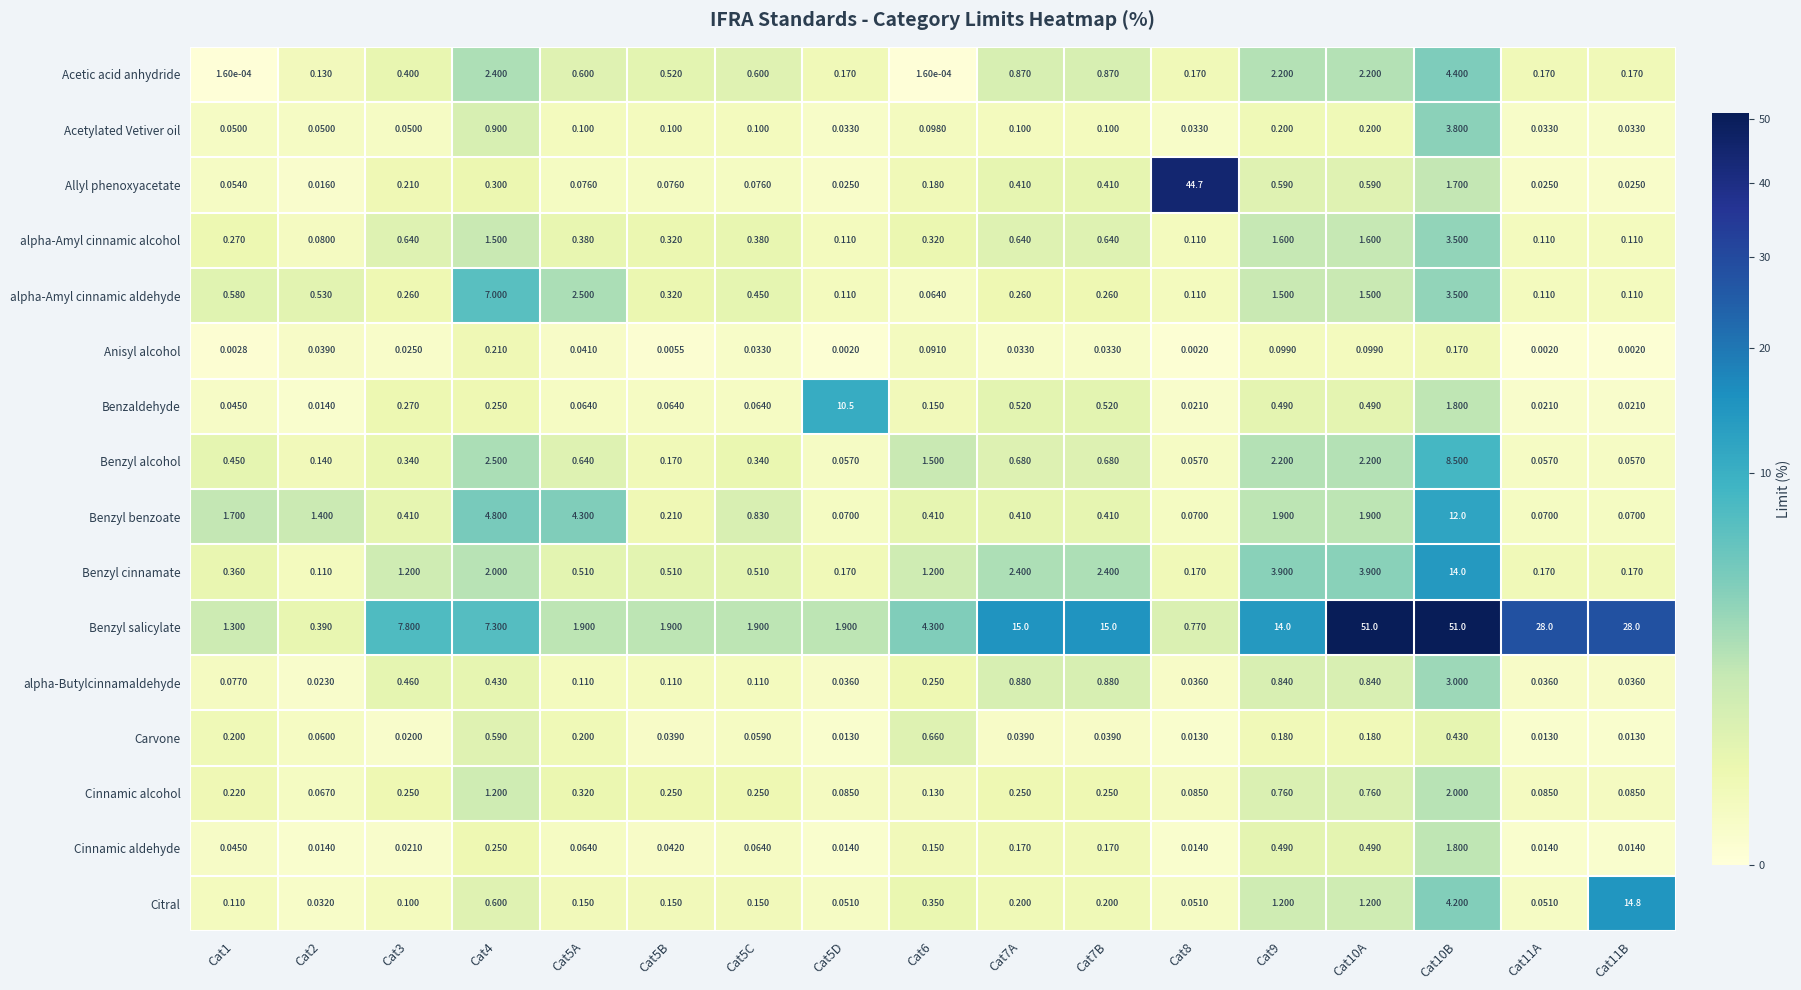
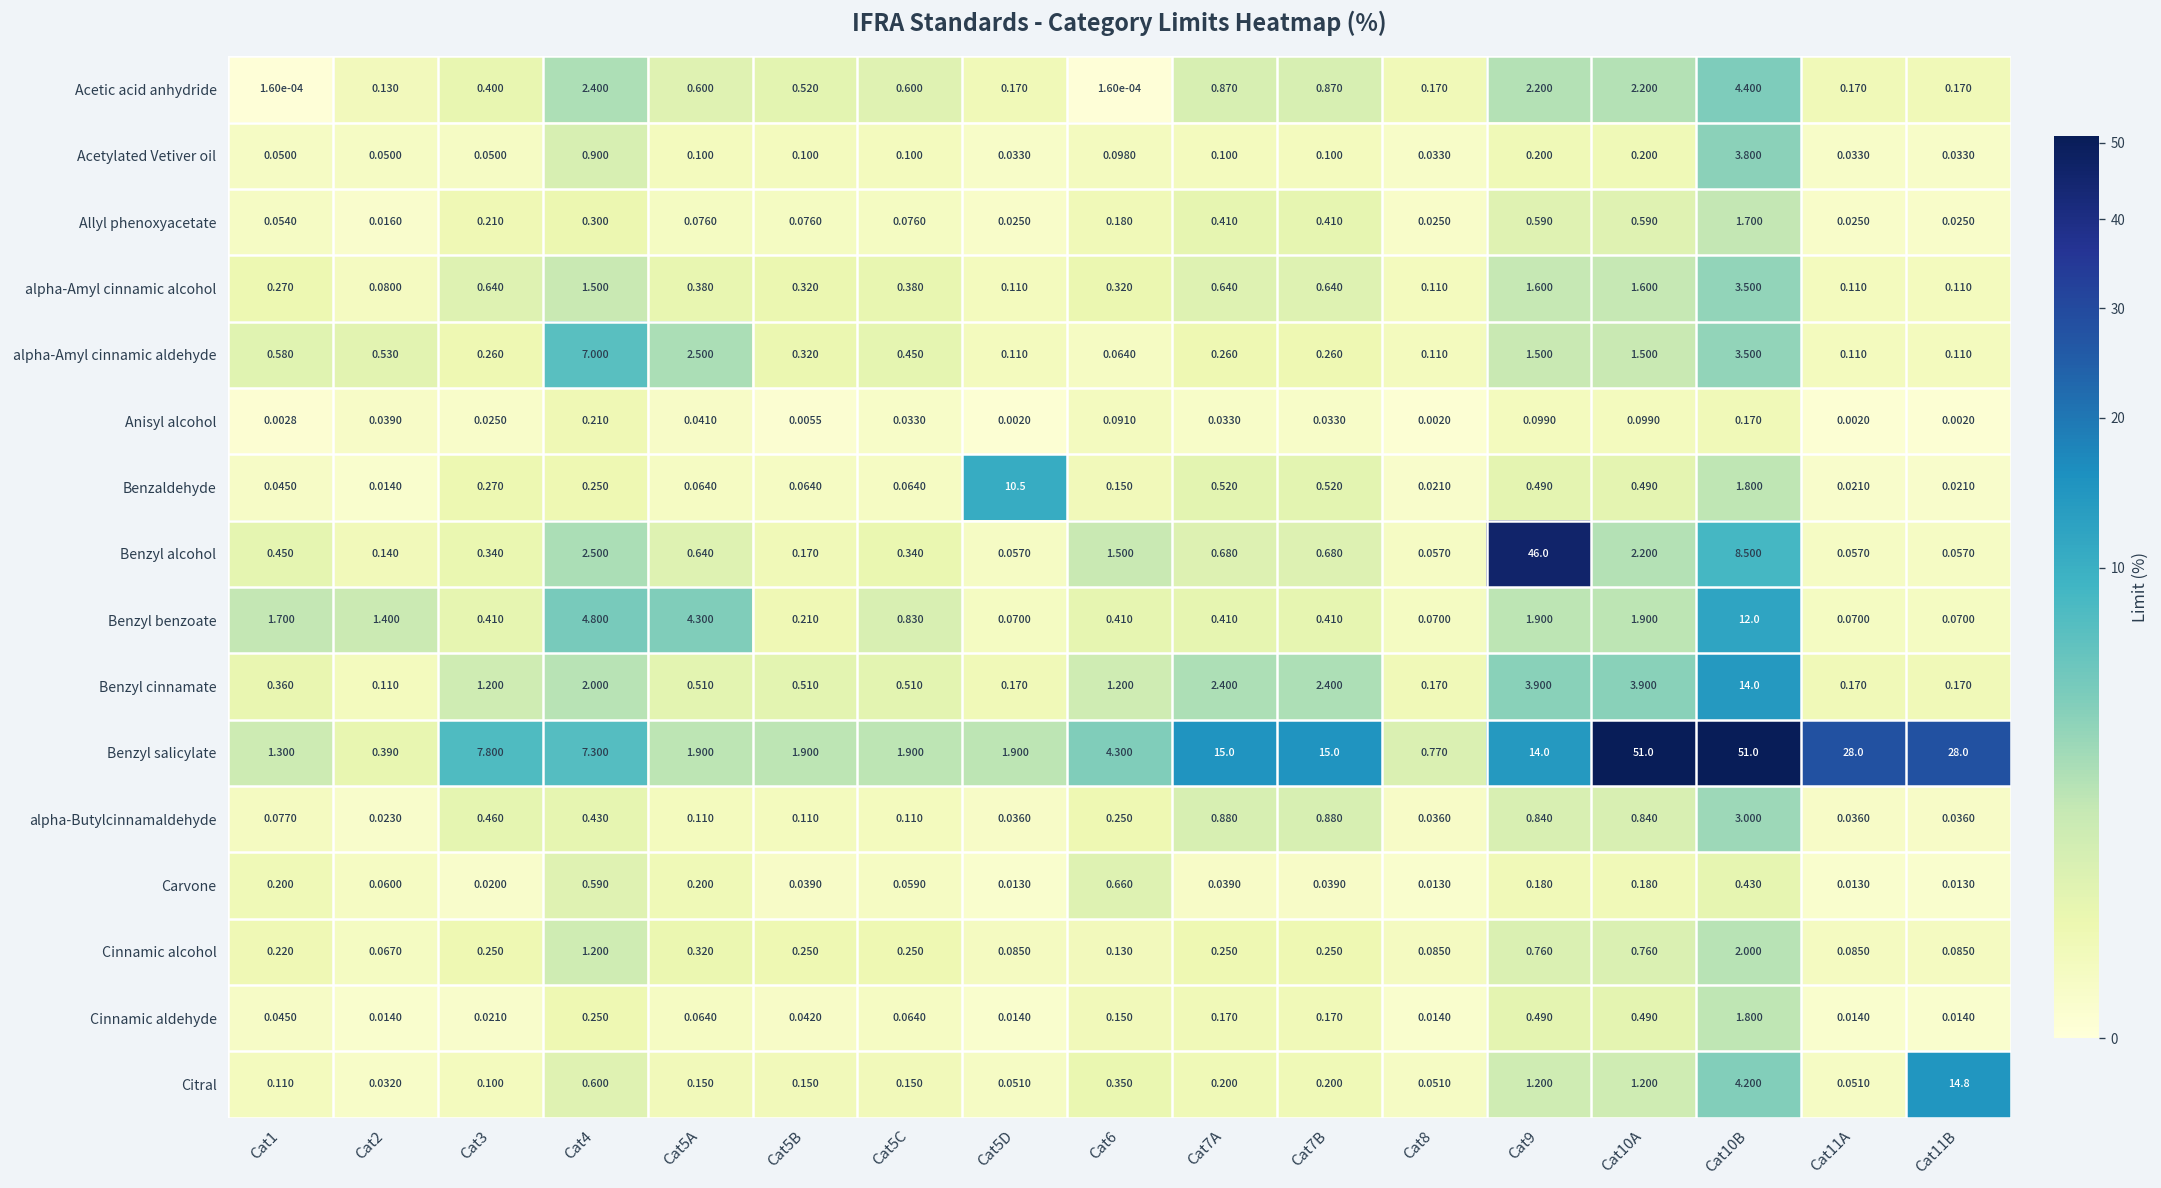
  {
    "Allyl phenoxyacetate": {
      "Cat1": 0.0540,
      "Cat2": 0.0160,
      "Cat3": 0.210,
      "Cat4": 0.300,
      "Cat5A": 0.0760,
      "Cat5B": 0.0760,
      "Cat5C": 0.0760,
      "Cat5D": 0.0250,
      "Cat6": 0.180,
      "Cat7A": 0.410,
      "Cat7B": 0.410,
-     "Cat8": 44.7,
+     "Cat8": 0.0250,
      "Cat9": 0.590,
      "Cat10A": 0.590,
      "Cat10B": 1.700,
      "Cat11A": 0.0250,
      "Cat11B": 0.0250
    },
    "Benzyl alcohol": {
      "Cat1": 0.450,
      "Cat2": 0.140,
      "Cat3": 0.340,
      "Cat4": 2.500,
      "Cat5A": 0.640,
      "Cat5B": 0.170,
      "Cat5C": 0.340,
      "Cat5D": 0.0570,
      "Cat6": 1.500,
      "Cat7A": 0.680,
      "Cat7B": 0.680,
      "Cat8": 0.0570,
-     "Cat9": 2.200,
+     "Cat9": 46.0,
      "Cat10A": 2.200,
      "Cat10B": 8.500,
      "Cat11A": 0.0570,
      "Cat11B": 0.0570
    }
  }
